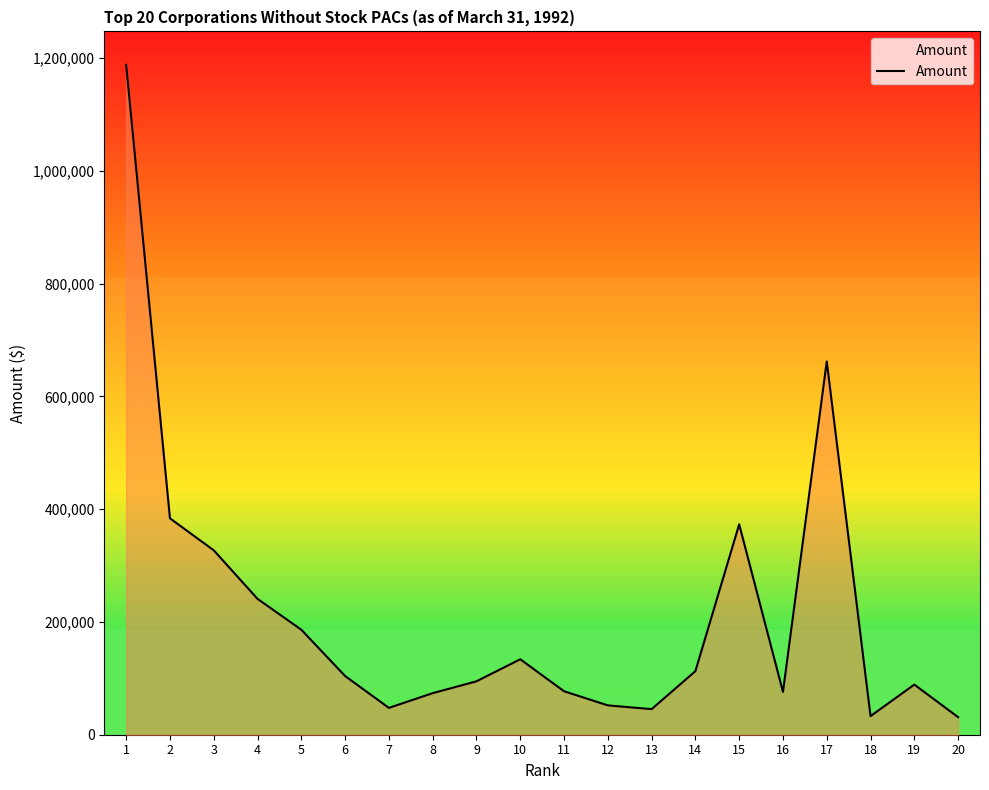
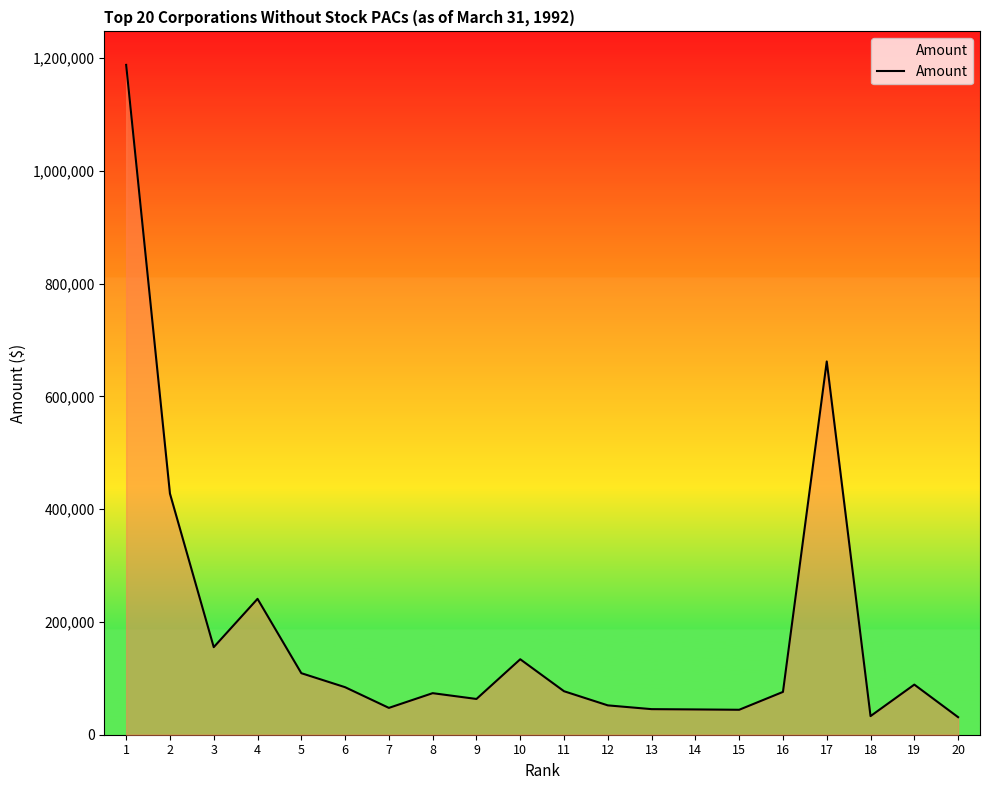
  {
    "1": "1,190,000",
-   "2": "380,000",
-   "3": "330,000",
+   "2": "430,000",
+   "3": "160,000",
    "4": "240,000",
-   "5": "190,000",
-   "6": "100,000",
+   "5": "110,000",
+   "6": "80,000",
    "7": "50,000",
    "8": "70,000",
-   "9": "90,000",
+   "9": "60,000",
    "10": "130,000",
    "11": "80,000",
    "12": "50,000",
    "13": "50,000",
-   "14": "110,000",
-   "15": "370,000",
+   "14": "40,000",
+   "15": "40,000",
    "16": "80,000",
    "17": "660,000",
    "18": "30,000",
    "19": "90,000",
    "20": "30,000"
  }
